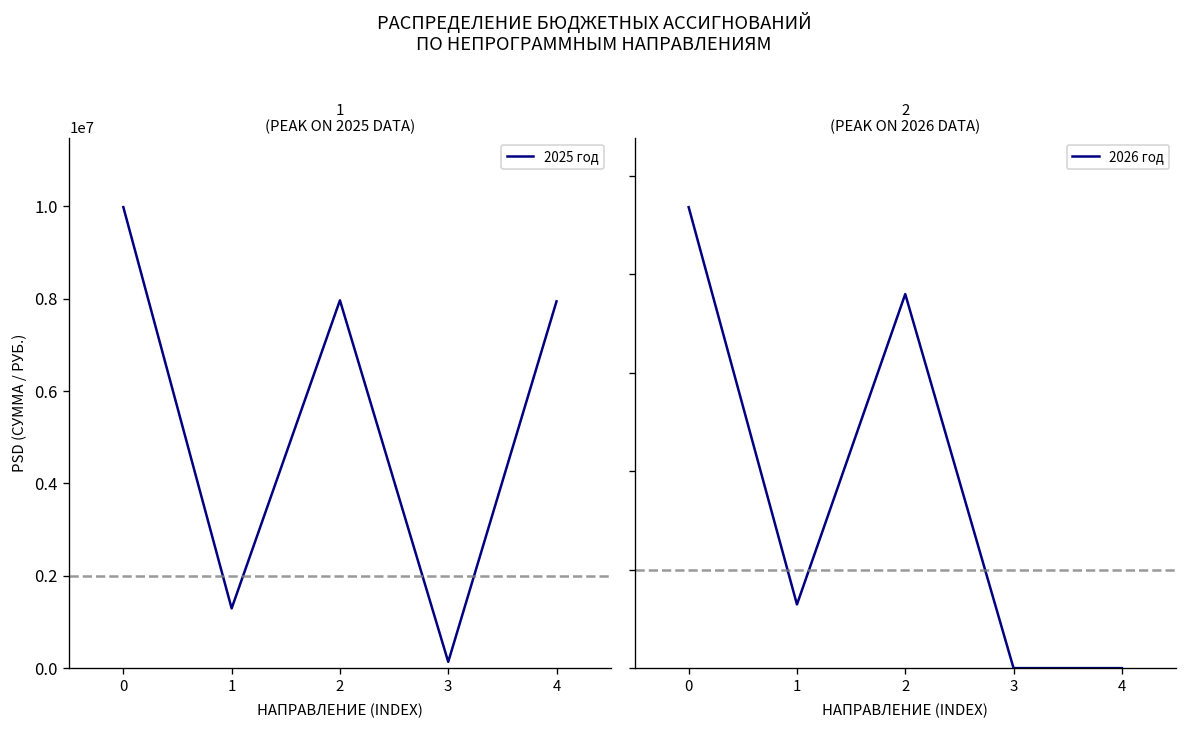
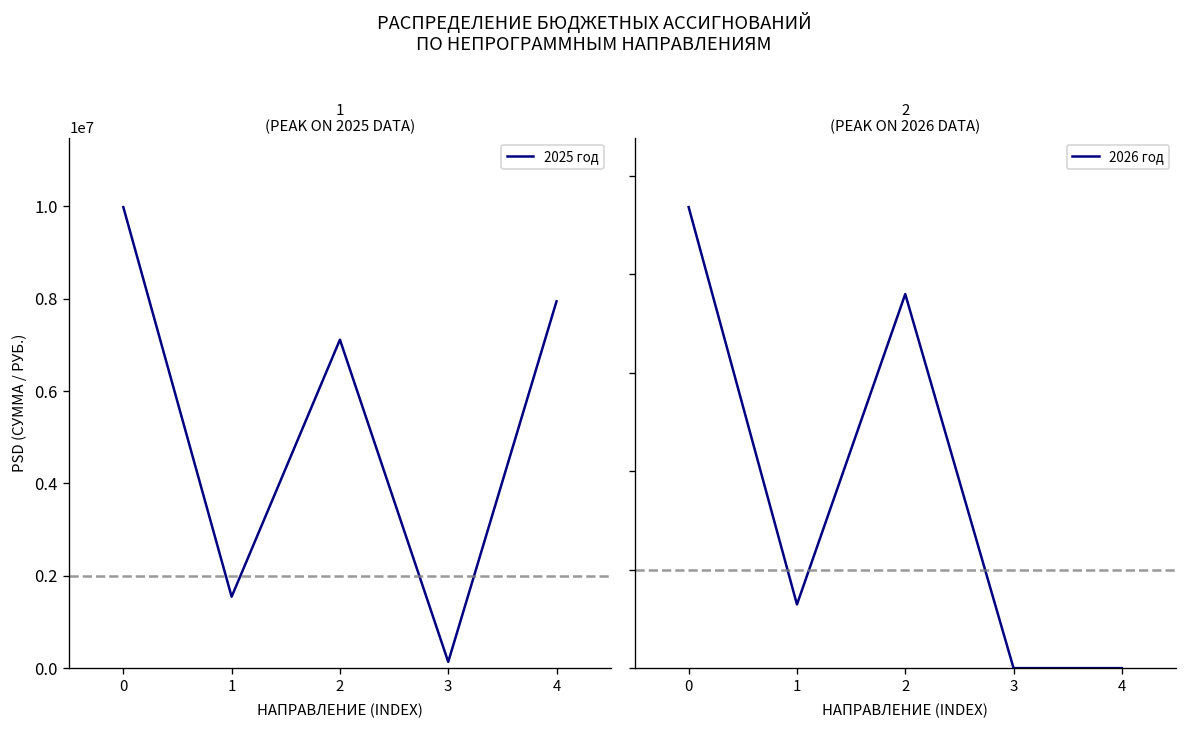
  {
    "1 (PEAK ON 2025 DATA)": {
      "0": 10000000,
-     "1": 1300000,
-     "2": 8000000,
+     "1": 1500000,
+     "2": 7100000,
      "3": 100000,
      "4": 7900000
    }
  }
